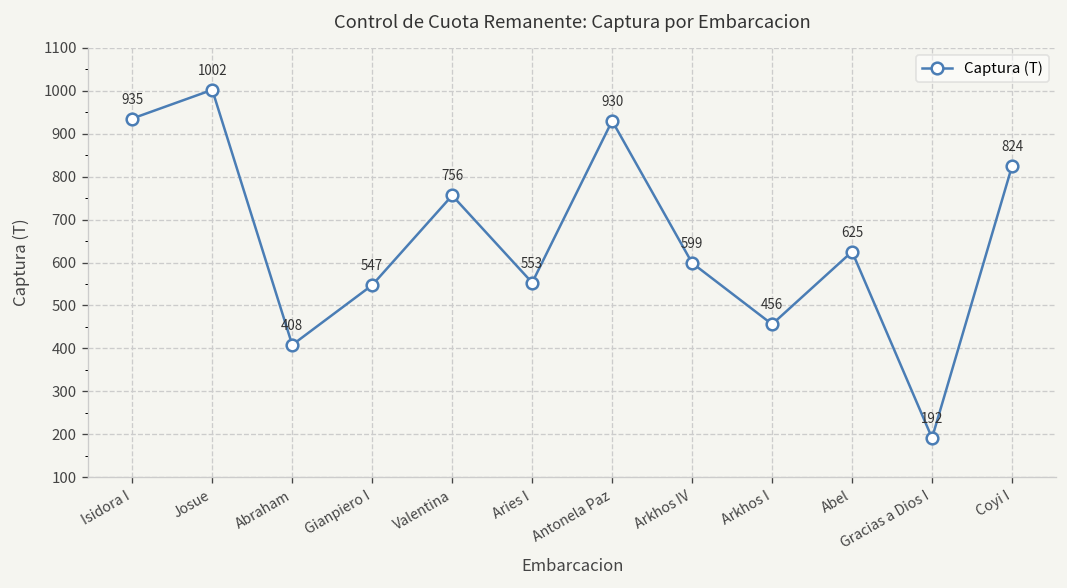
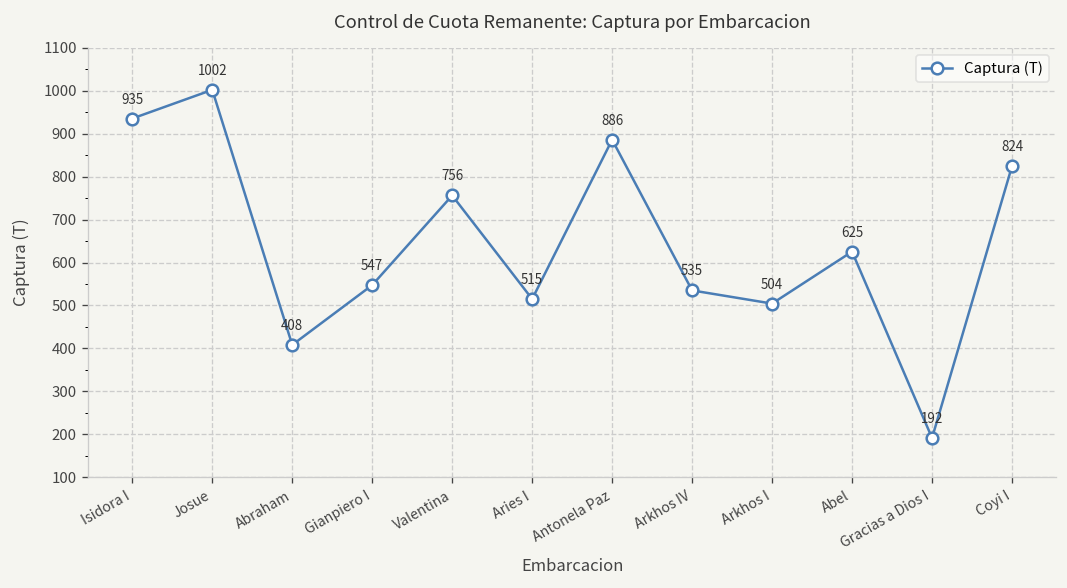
  {
    "Isidora I": 935,
    "Josue": 1002,
    "Abraham": 408,
    "Gianpiero I": 547,
    "Valentina": 756,
-   "Aries I": 553,
-   "Antonela Paz": 930,
-   "Arkhos IV": 599,
-   "Arkhos I": 456,
+   "Aries I": 515,
+   "Antonela Paz": 886,
+   "Arkhos IV": 535,
+   "Arkhos I": 504,
    "Abel": 625,
    "Gracias a Dios I": 192,
    "Coyi I": 824
  }
